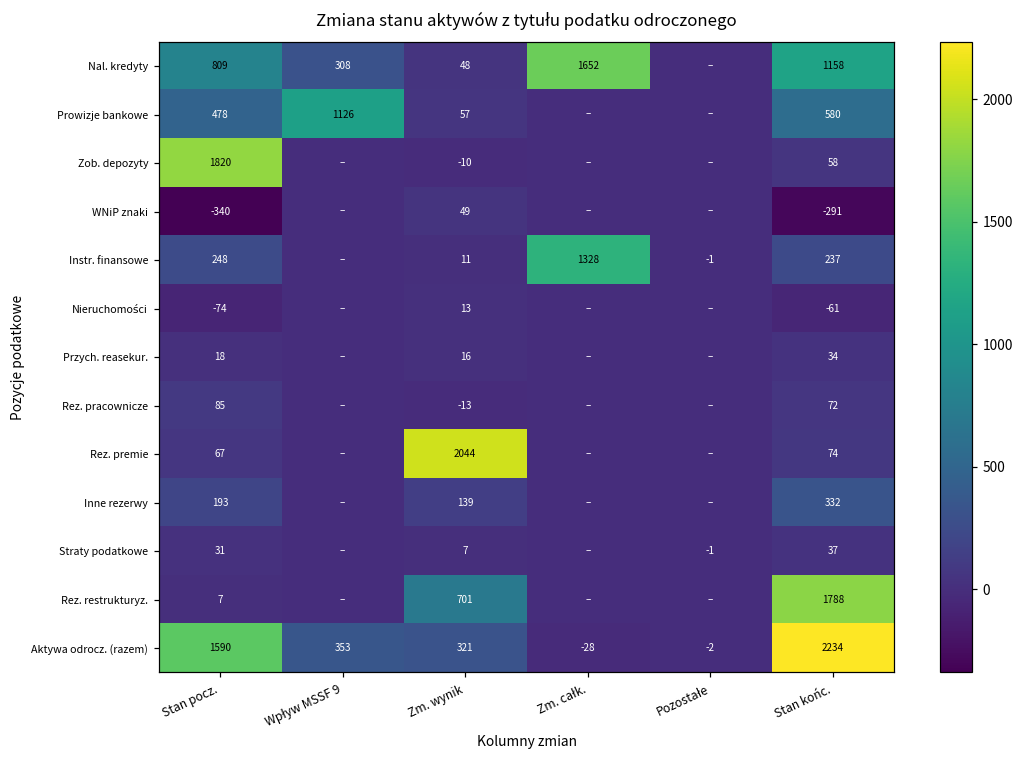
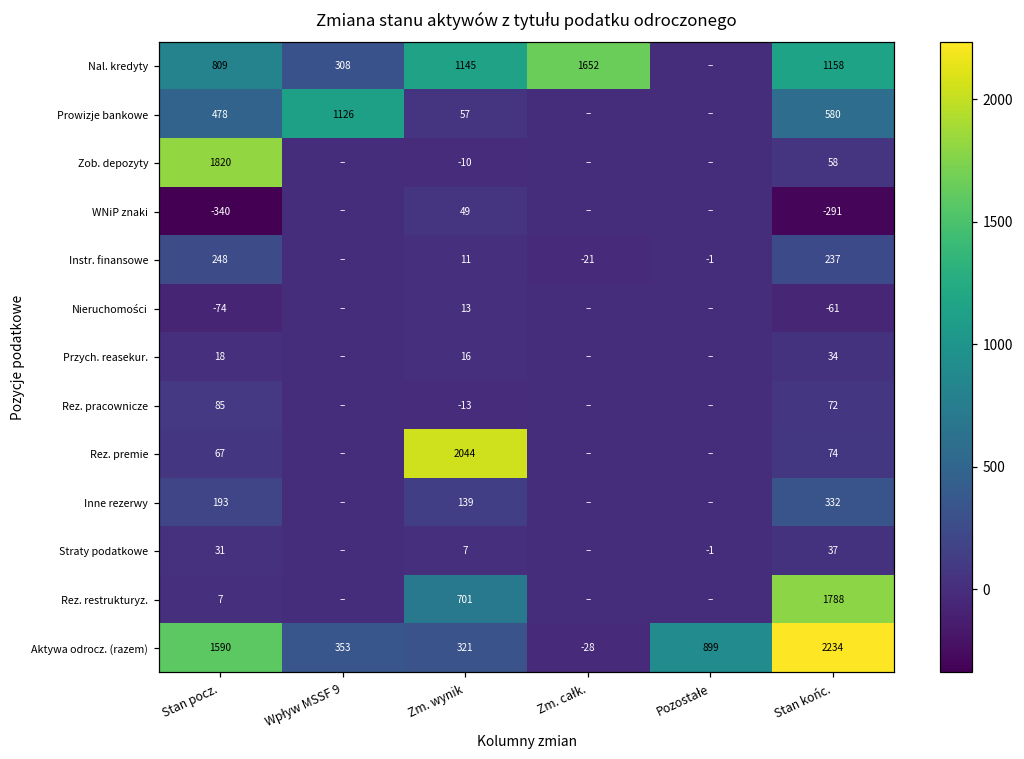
  {
    "Nal. kredyty": {
      "Stan pocz.": 809,
      "Wpływ MSSF 9": 308,
-     "Zm. wynik": 48,
+     "Zm. wynik": 1145,
      "Zm. całk.": 1652,
      "Stan końc.": 1158
    },
    "Prowizje bankowe": {
      "Stan pocz.": 478,
      "Wpływ MSSF 9": 1126,
      "Zm. wynik": 57,
      "Stan końc.": 580
    },
    "Zob. depozyty": {
      "Stan pocz.": 1820,
      "Zm. wynik": -10,
      "Stan końc.": 58
    },
    "WNiP znaki": {
      "Stan pocz.": -340,
      "Zm. wynik": 49,
      "Stan końc.": -291
    },
    "Instr. finansowe": {
      "Stan pocz.": 248,
      "Zm. wynik": 11,
-     "Zm. całk.": 1328,
+     "Zm. całk.": -21,
      "Pozostałe": -1,
      "Stan końc.": 237
    },
    "Nieruchomości": {
      "Stan pocz.": -74,
      "Zm. wynik": 13,
      "Stan końc.": -61
    },
    "Przych. reasekur.": {
      "Stan pocz.": 18,
      "Zm. wynik": 16,
      "Stan końc.": 34
    },
    "Rez. pracownicze": {
      "Stan pocz.": 85,
      "Zm. wynik": -13,
      "Stan końc.": 72
    },
    "Rez. premie": {
      "Stan pocz.": 67,
      "Zm. wynik": 2044,
      "Stan końc.": 74
    },
    "Inne rezerwy": {
      "Stan pocz.": 193,
      "Zm. wynik": 139,
      "Stan końc.": 332
    },
    "Straty podatkowe": {
      "Stan pocz.": 31,
      "Zm. wynik": 7,
      "Pozostałe": -1,
      "Stan końc.": 37
    },
    "Rez. restrukturyz.": {
      "Stan pocz.": 7,
      "Zm. wynik": 701,
      "Stan końc.": 1788
    },
    "Aktywa odrocz. (razem)": {
      "Stan pocz.": 1590,
      "Wpływ MSSF 9": 353,
      "Zm. wynik": 321,
      "Zm. całk.": -28,
-     "Pozostałe": -2,
+     "Pozostałe": 899,
      "Stan końc.": 2234
    }
  }
